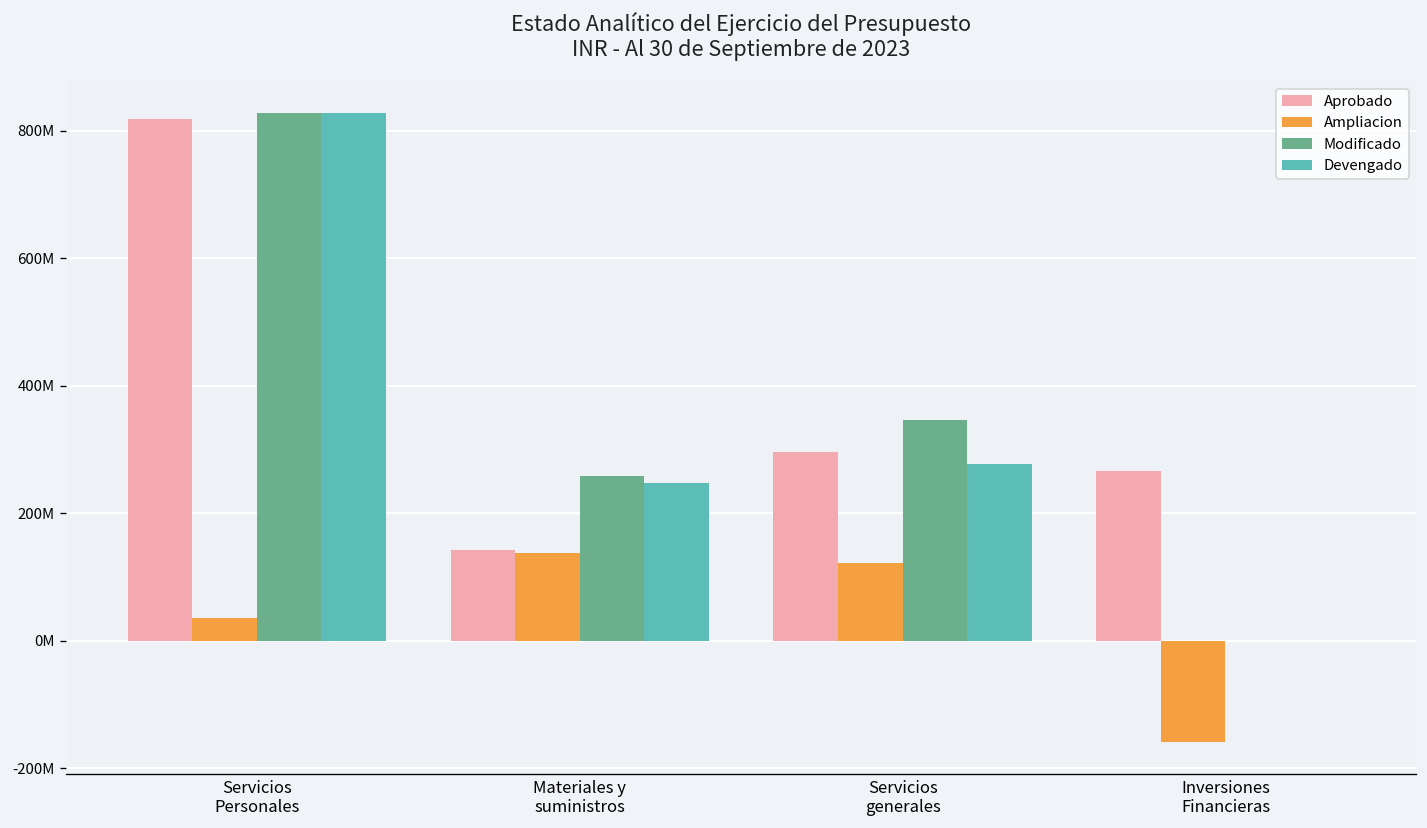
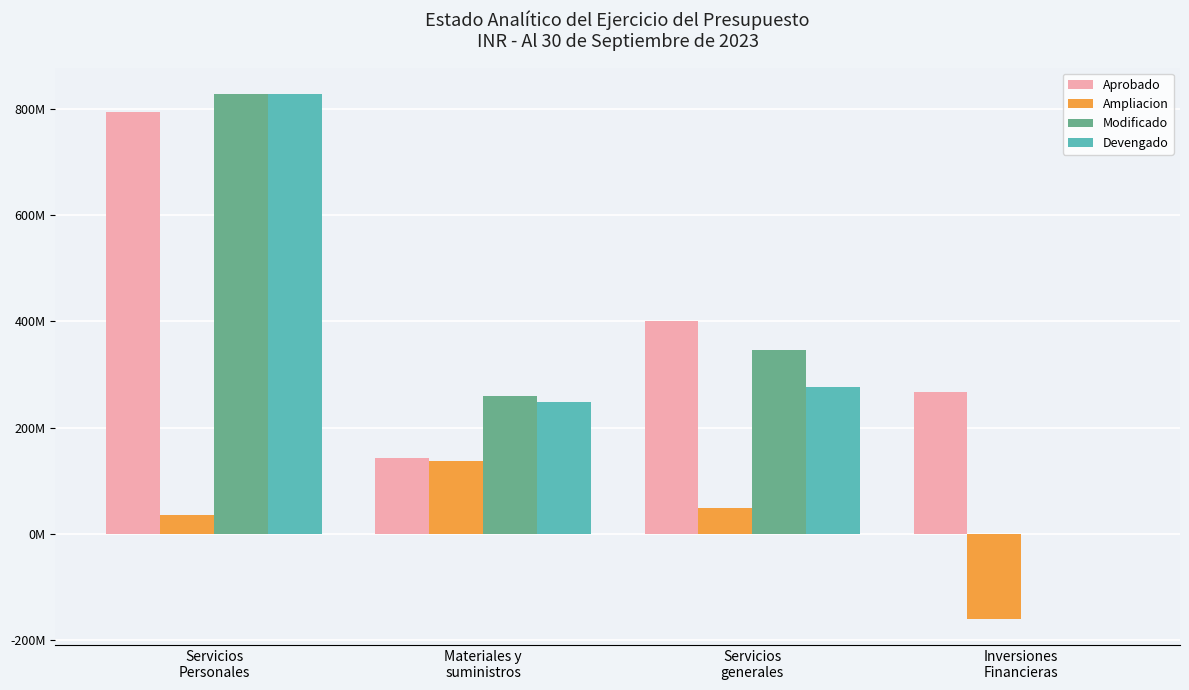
  {
    "Aprobado": {
-     "Servicios Personales": 820000000,
+     "Servicios Personales": 790000000,
      "Materiales y suministros": 140000000,
-     "Servicios generales": 300000000,
+     "Servicios generales": 400000000,
      "Inversiones Financieras": 270000000
    },
    "Ampliacion": {
      "Servicios Personales": 40000000,
      "Materiales y suministros": 140000000,
-     "Servicios generales": 120000000,
+     "Servicios generales": 50000000,
      "Inversiones Financieras": -160000000
    }
  }
